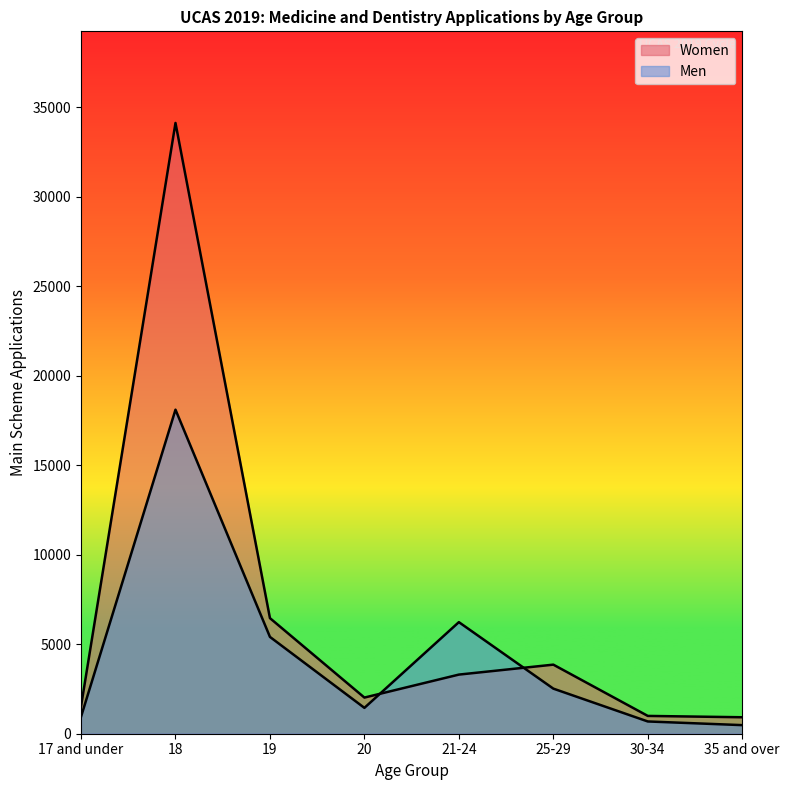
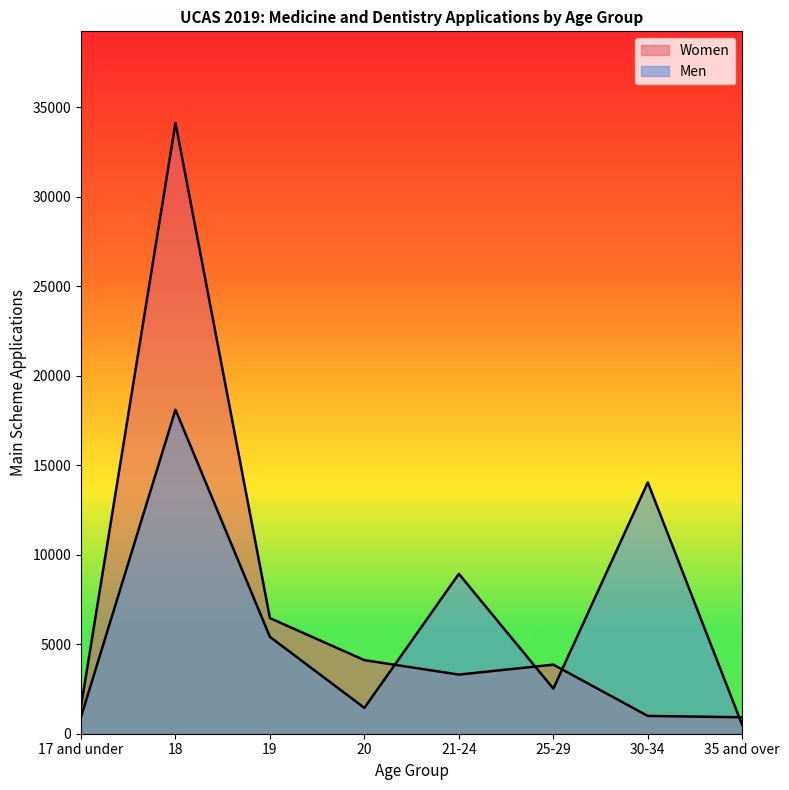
  {
    "Women": {
      "17 and under": 1500,
      "18": 34100,
      "19": 6500,
-     "20": 2000,
+     "20": 4100,
      "21-24": 3300,
      "25-29": 3900,
      "30-34": 1000,
      "35 and over": 900
    },
    "Men": {
      "17 and under": 900,
      "18": 18100,
      "19": 5400,
      "20": 1400,
-     "21-24": 6200,
+     "21-24": 8900,
      "25-29": 2500,
-     "30-34": 700,
+     "30-34": 14000,
      "35 and over": 500
    }
  }
